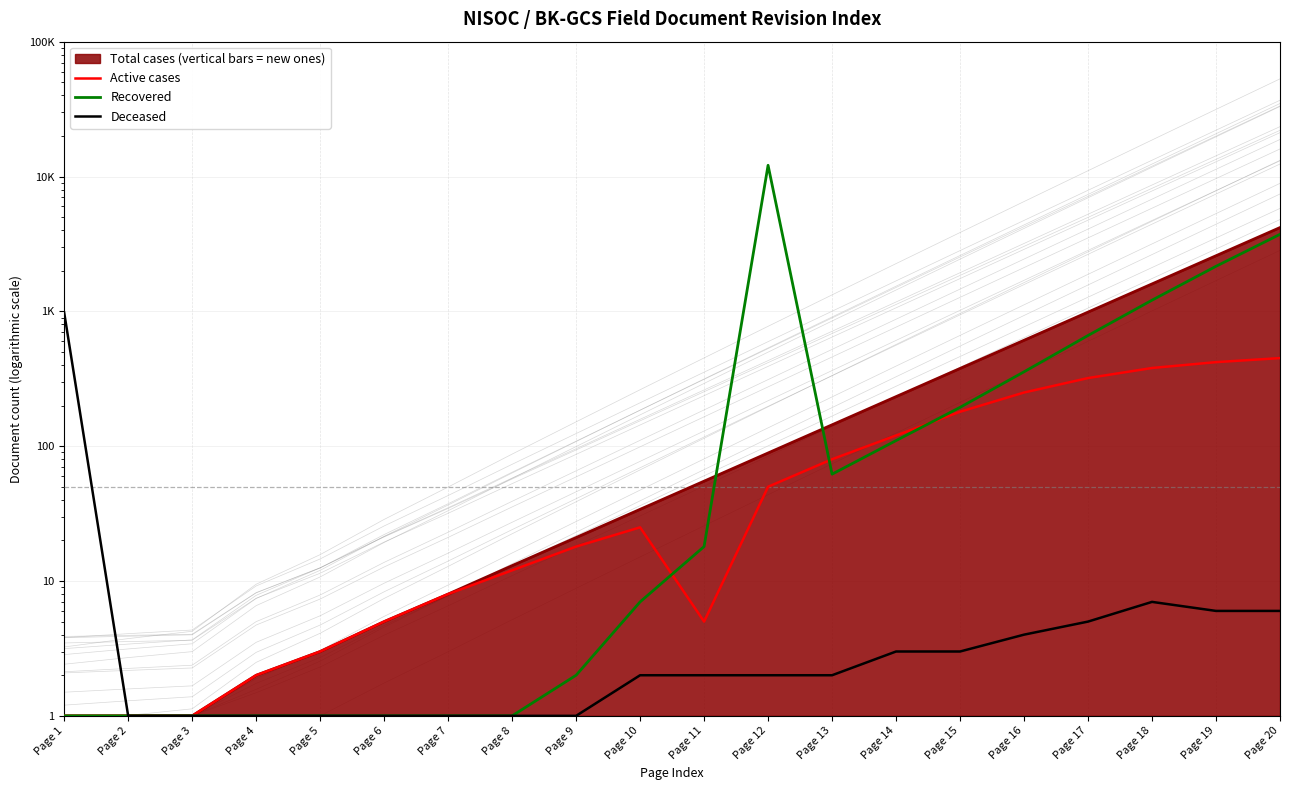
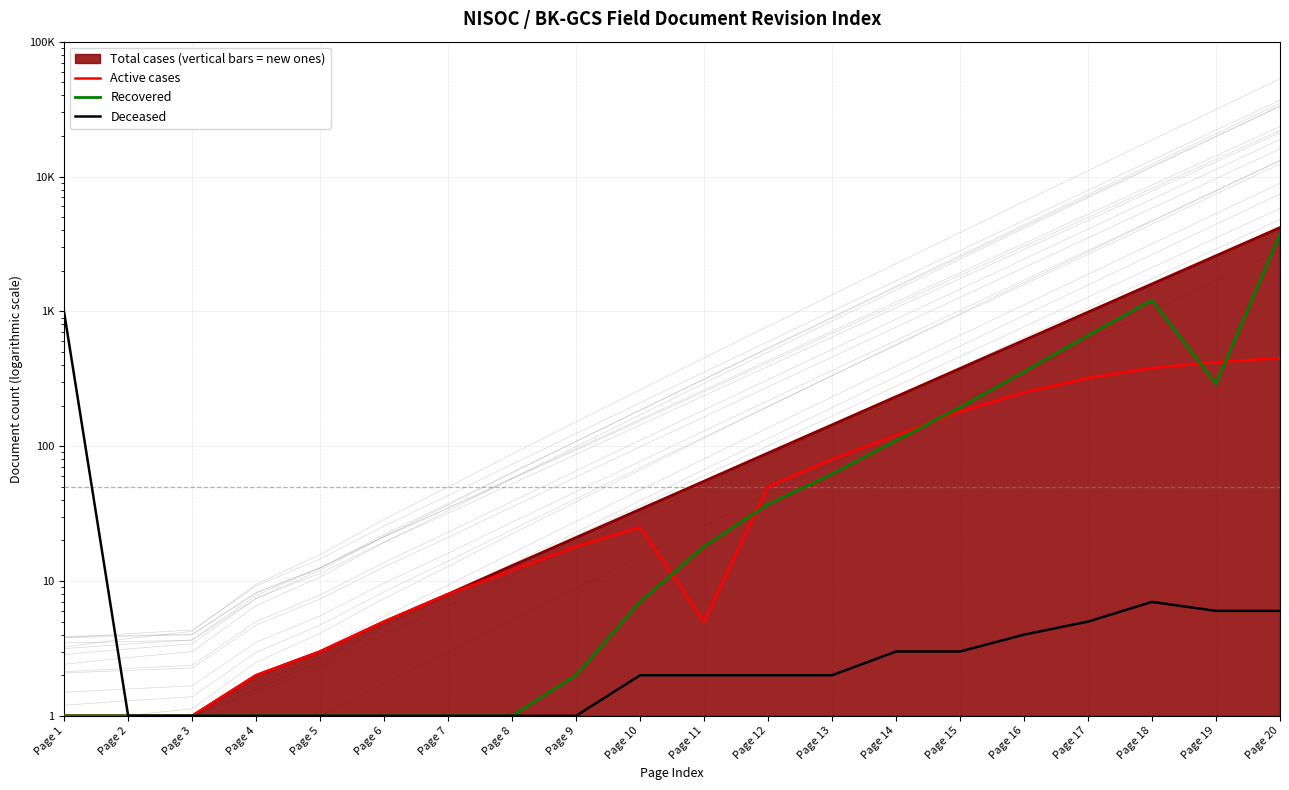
  {
    "Total cases (vertical bars = new ones)": {
      "Page 10": 34,
      "Page 11": 55,
      "Page 12": 90,
      "Page 16": 600,
      "Page 17": 1000,
      "Page 18": 1600,
      "Page 19": 2600,
      "Page 20": 4200
    },
    "Active cases": {
      "Page 8": 12,
      "Page 10": 25,
      "Page 11": 5,
      "Page 12": 50,
      "Page 13": 80,
      "Page 15": 180,
      "Page 16": 250,
      "Page 17": 320,
      "Page 18": 380,
      "Page 19": 420,
      "Page 20": 450
    },
    "Recovered": {
      "Page 9": 2,
      "Page 10": 7,
      "Page 11": 18,
-     "Page 12": 12000,
+     "Page 12": 37,
      "Page 13": 60,
      "Page 14": 110,
      "Page 15": 190,
      "Page 17": 700,
      "Page 18": 1200,
-     "Page 19": 2200,
+     "Page 19": 290,
      "Page 20": 3700
    },
    "Deceased": {
      "Page 1": 1000,
      "Page 9": 1,
      "Page 10": 2,
      "Page 11": 2,
      "Page 12": 2,
      "Page 13": 2,
      "Page 14": 3,
      "Page 15": 3,
      "Page 16": 4,
      "Page 17": 5,
      "Page 18": 7,
      "Page 19": 6,
      "Page 20": 6
    }
  }
